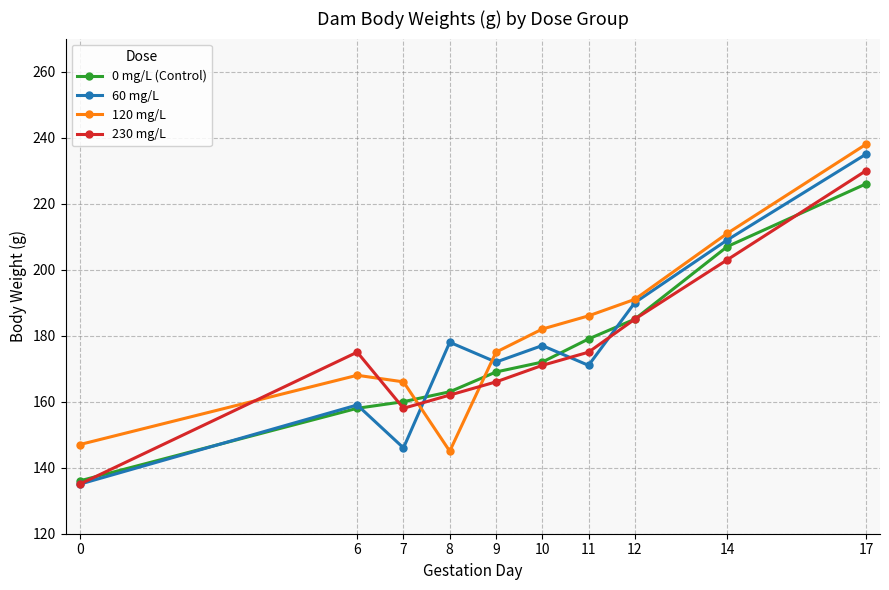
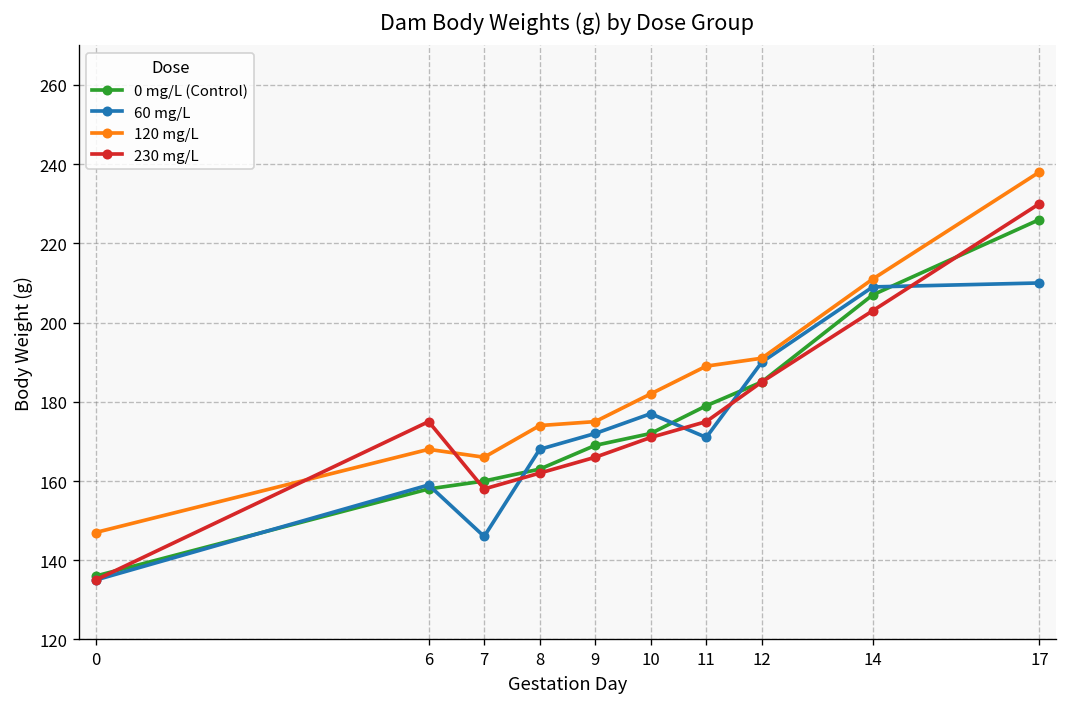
  {
    "0 mg/L (Control)": {
      "0": 136,
      "6": 158,
      "7": 160,
      "8": 163,
      "9": 169,
      "10": 172,
      "11": 179,
      "14": 207,
      "17": 226
    },
    "60 mg/L": {
      "6": 159,
      "7": 146,
-     "8": 178,
+     "8": 168,
      "9": 172,
      "10": 177,
      "11": 171,
      "12": 190,
      "14": 209,
-     "17": 235
+     "17": 210
    },
    "120 mg/L": {
      "0": 147,
      "6": 168,
      "7": 166,
-     "8": 145,
+     "8": 174,
      "9": 175,
      "10": 182,
-     "11": 186,
+     "11": 189,
      "12": 191,
      "14": 211,
      "17": 238
    },
    "230 mg/L": {
      "6": 175,
      "7": 158,
      "8": 162,
      "9": 166,
      "10": 171,
      "11": 175,
      "14": 203,
      "17": 230
    }
  }
